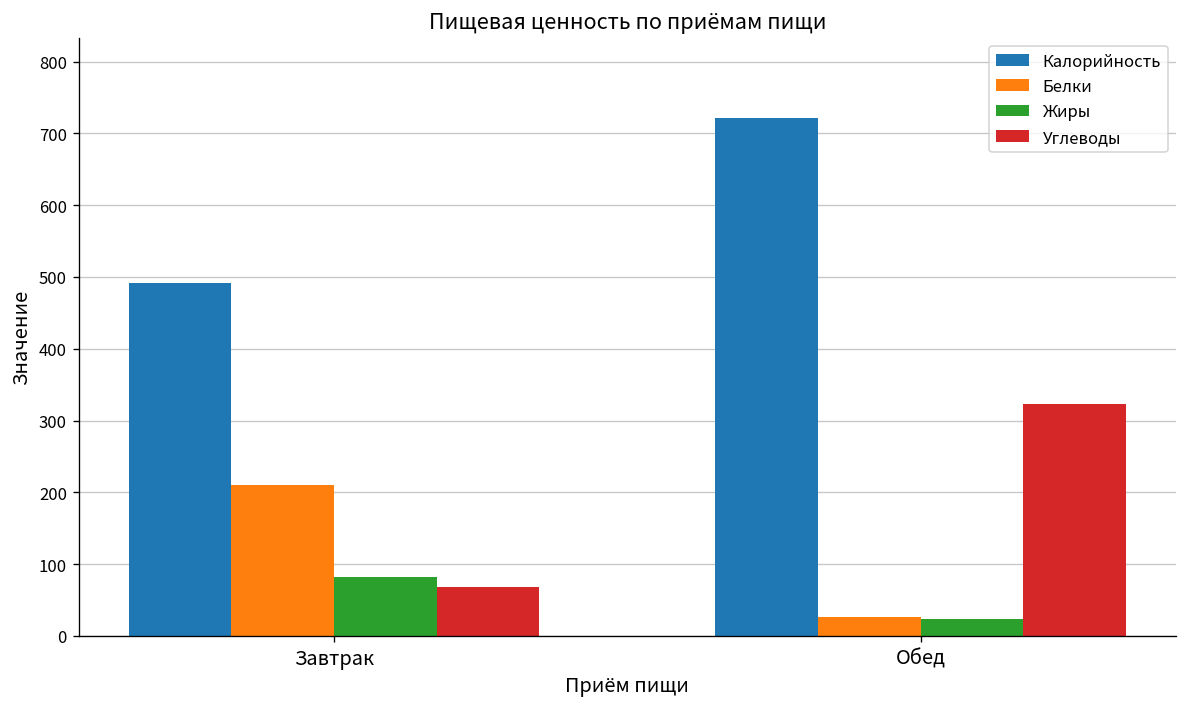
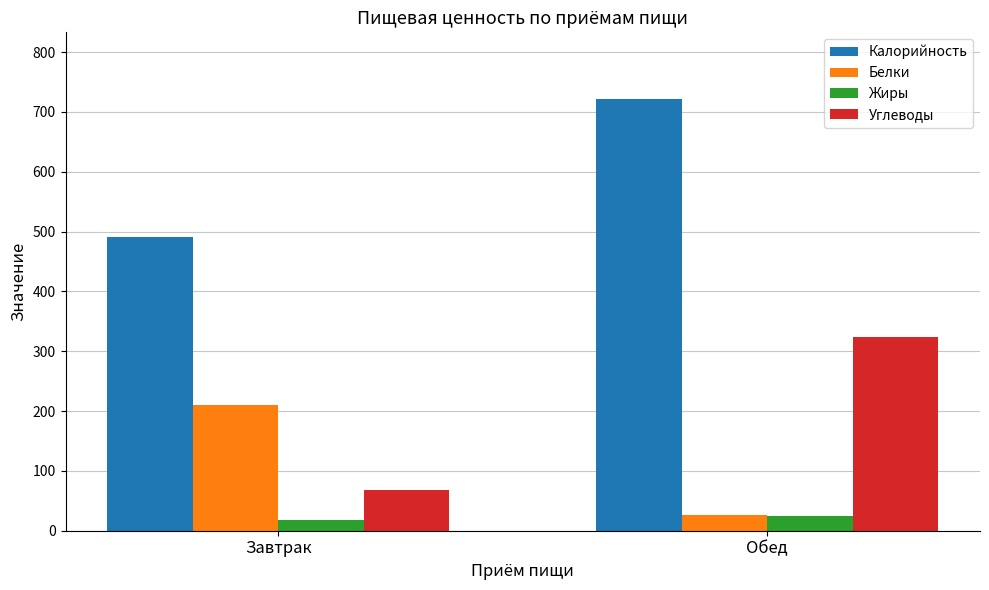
  {
    "Калорийность": {
      "Завтрак": 490,
      "Обед": 720
    },
    "Белки": {
      "Завтрак": 210,
      "Обед": 30
    },
    "Жиры": {
-     "Завтрак": 80,
+     "Завтрак": 20,
      "Обед": 20
    },
    "Углеводы": {
      "Завтрак": 70,
      "Обед": 320
    }
  }
